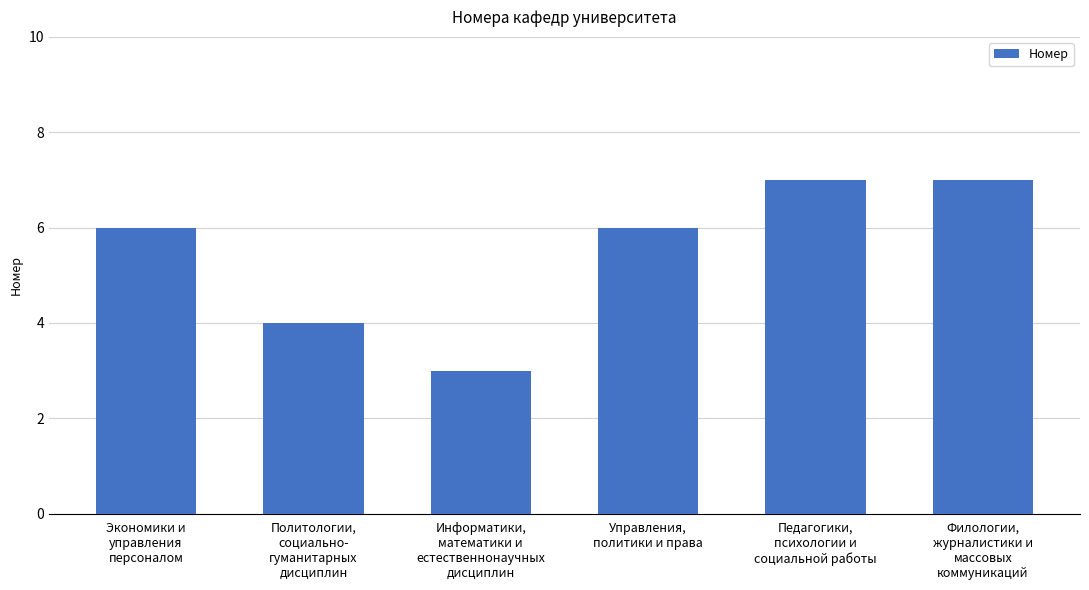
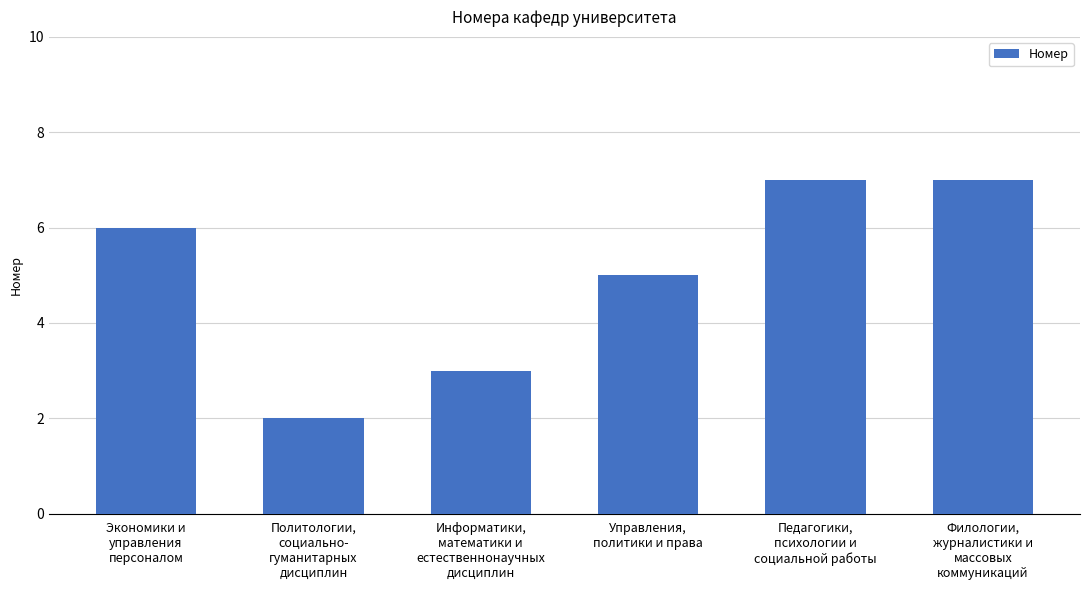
  {
    "Экономики и управления персоналом": 6,
-   "Политологии, социально- гуманитарных дисциплин": 4,
+   "Политологии, социально- гуманитарных дисциплин": 2,
    "Информатики, математики и естественнонаучных дисциплин": 3,
-   "Управления, политики и права": 6,
+   "Управления, политики и права": 5,
    "Педагогики, психологии и социальной работы": 7,
    "Филологии, журналистики и массовых коммуникаций": 7
  }
